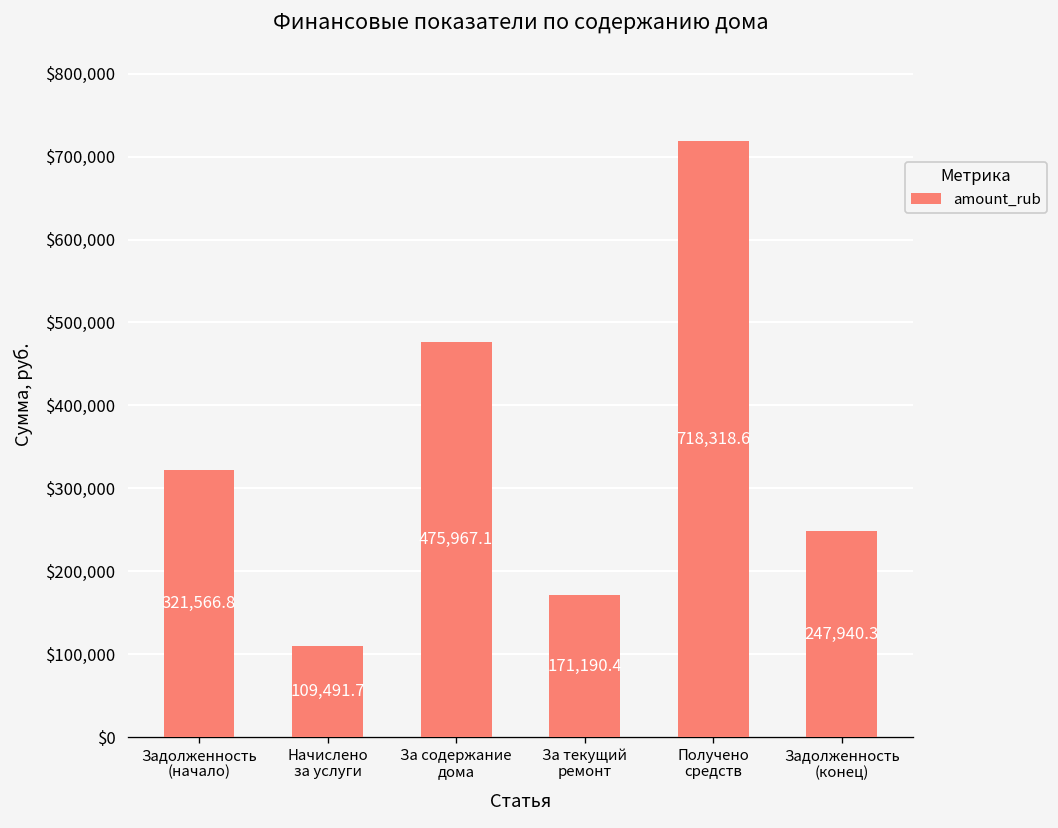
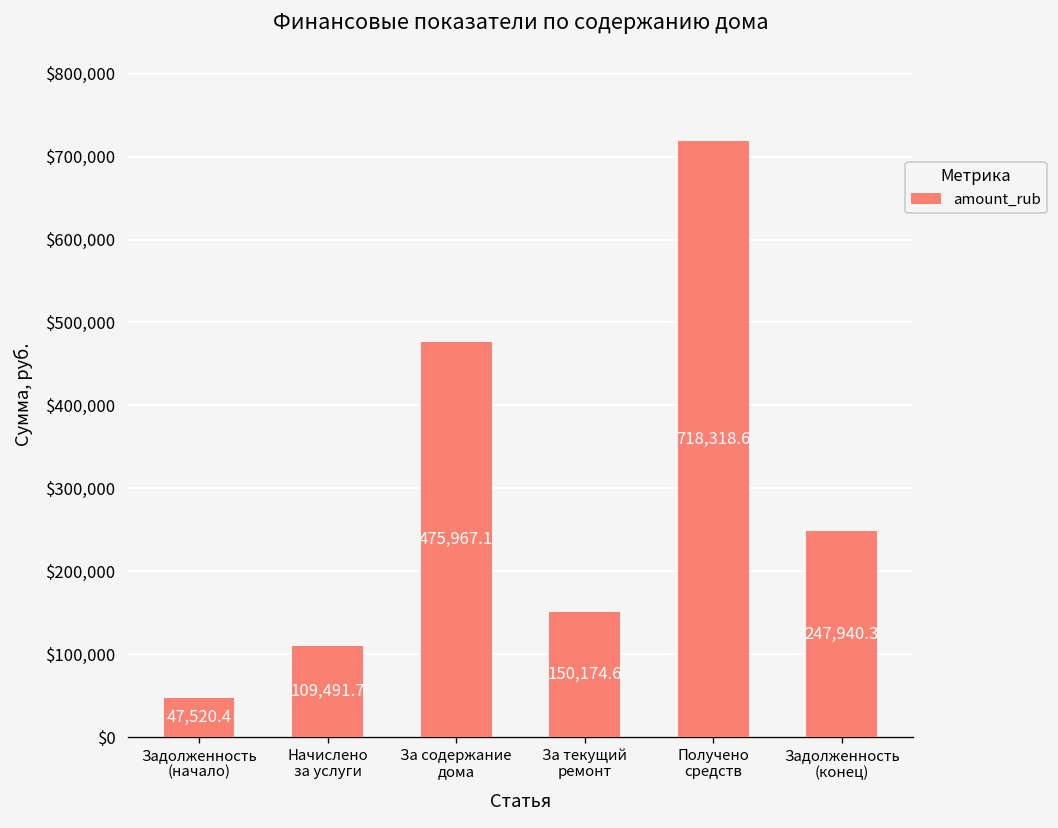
  {
-   "Задолженность (начало)": "321,566.8",
+   "Задолженность (начало)": "47,520.4",
    "Начислено за услуги": "109,491.7",
    "За содержание дома": "475,967.1",
-   "За текущий ремонт": "171,190.4",
+   "За текущий ремонт": "150,174.6",
    "Получено средств": "718,318.6",
    "Задолженность (конец)": "247,940.3"
  }
